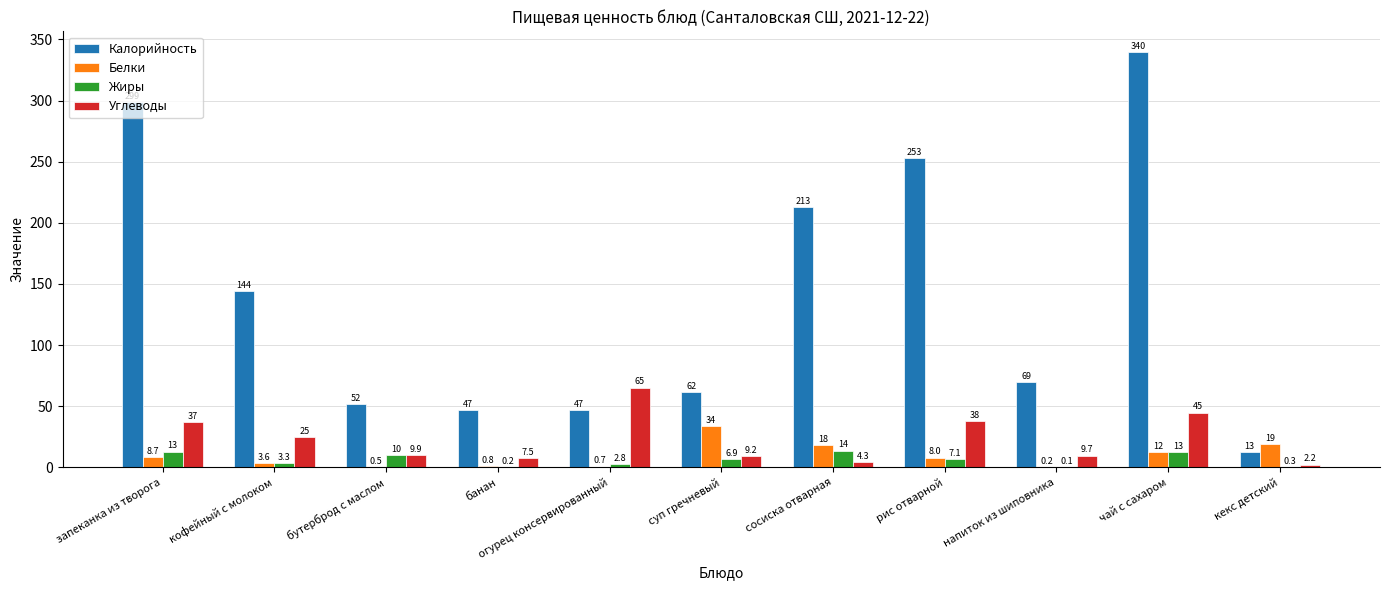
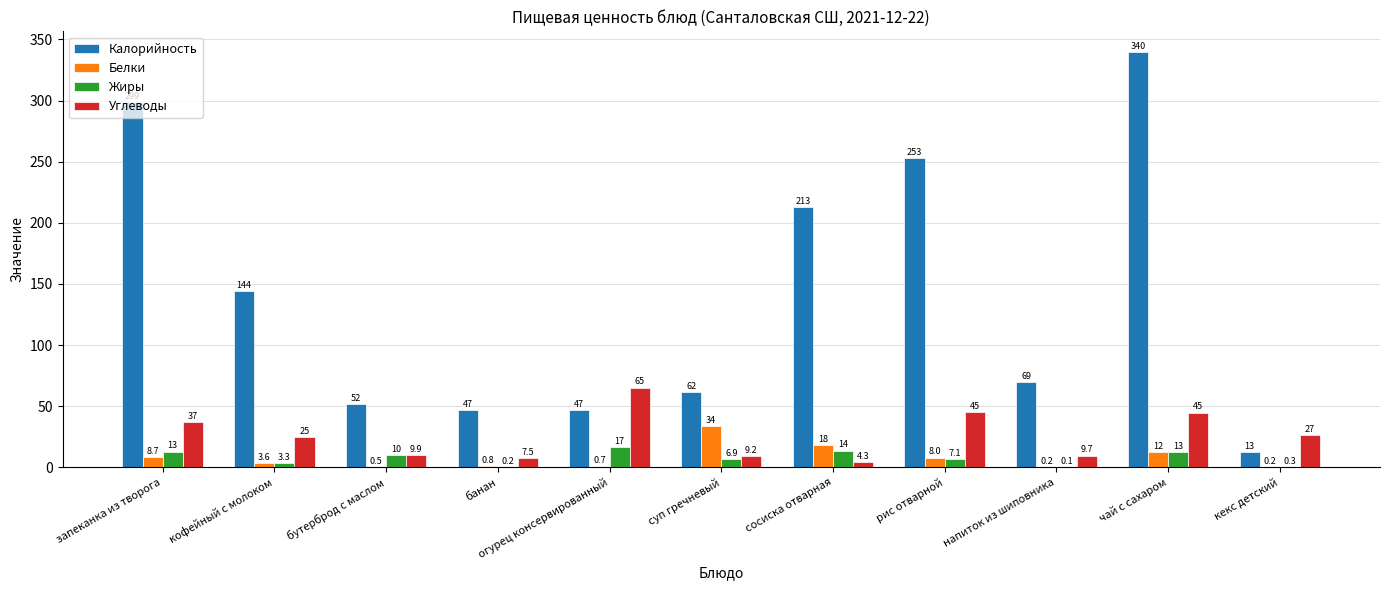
  {
    "Калорийность": {
      "кофейный с молоком": 144,
      "бутерброд с маслом": 52,
      "банан": 47,
      "огурец консервированный": 47,
      "суп гречневый": 62,
      "сосиска отварная": 213,
      "рис отварной": 253,
      "напиток из шиповника": 69,
      "чай с сахаром": 340,
      "кекс детский": 13
    },
    "Белки": {
      "запеканка из творога": 8.7,
      "кофейный с молоком": 3.6,
      "бутерброд с маслом": 0.5,
      "банан": 0.8,
      "огурец консервированный": 0.7,
      "суп гречневый": 34,
      "сосиска отварная": 18,
      "рис отварной": 8.0,
      "напиток из шиповника": 0.2,
      "чай с сахаром": 12,
-     "кекс детский": 19
+     "кекс детский": 0.2
    },
    "Жиры": {
      "запеканка из творога": 13,
      "кофейный с молоком": 3.3,
      "бутерброд с маслом": 10,
      "банан": 0.2,
-     "огурец консервированный": 2.8,
+     "огурец консервированный": 17,
      "суп гречневый": 6.9,
      "сосиска отварная": 14,
      "рис отварной": 7.1,
      "напиток из шиповника": 0.1,
      "чай с сахаром": 13,
      "кекс детский": 0.3
    },
    "Углеводы": {
      "запеканка из творога": 37,
      "кофейный с молоком": 25,
      "бутерброд с маслом": 9.9,
      "банан": 7.5,
      "огурец консервированный": 65,
      "суп гречневый": 9.2,
      "сосиска отварная": 4.3,
-     "рис отварной": 38,
+     "рис отварной": 45,
      "напиток из шиповника": 9.7,
      "чай с сахаром": 45,
-     "кекс детский": 2.2
+     "кекс детский": 27
    }
  }
